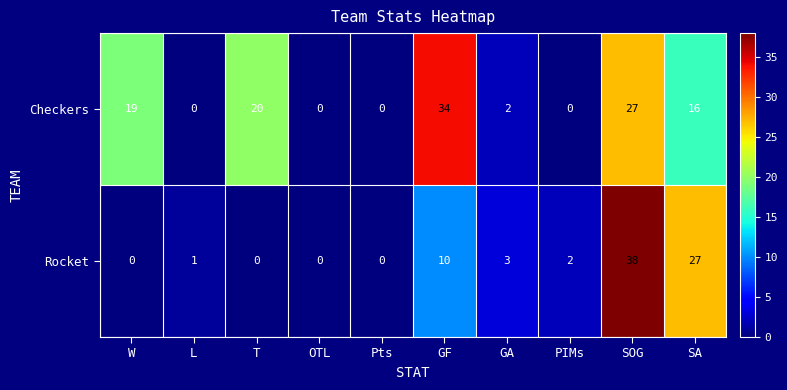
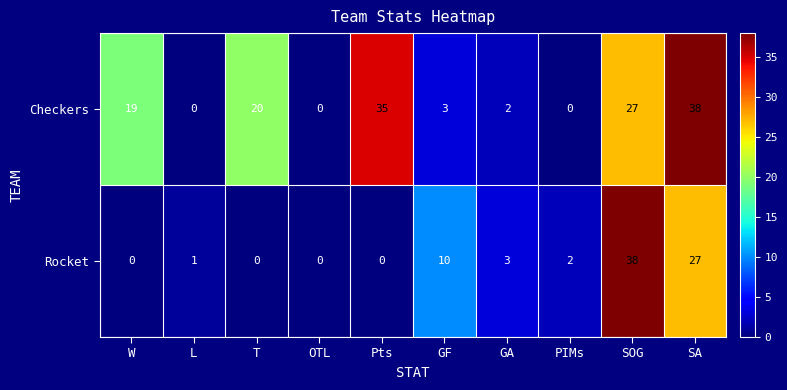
  {
    "Checkers": {
      "W": 19,
      "L": 0,
      "T": 20,
      "OTL": 0,
-     "Pts": 0,
-     "GF": 34,
+     "Pts": 35,
+     "GF": 3,
      "GA": 2,
      "PIMs": 0,
      "SOG": 27,
-     "SA": 16
+     "SA": 38
    },
    "Rocket": {
      "W": 0,
      "L": 1,
      "T": 0,
      "OTL": 0,
      "Pts": 0,
      "GF": 10,
      "GA": 3,
      "PIMs": 2,
      "SOG": 38,
      "SA": 27
    }
  }
